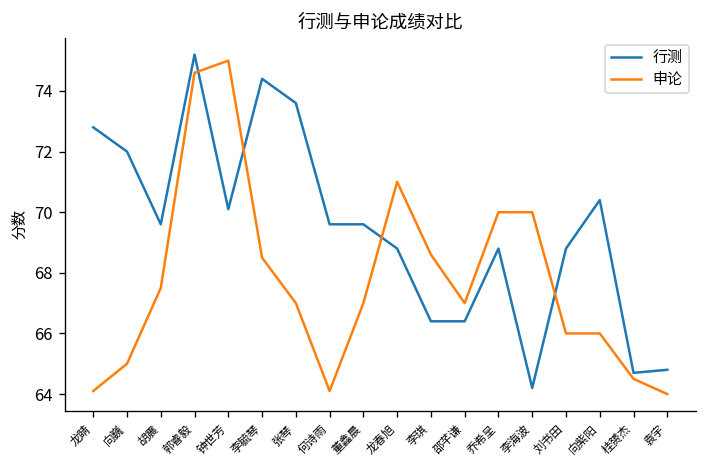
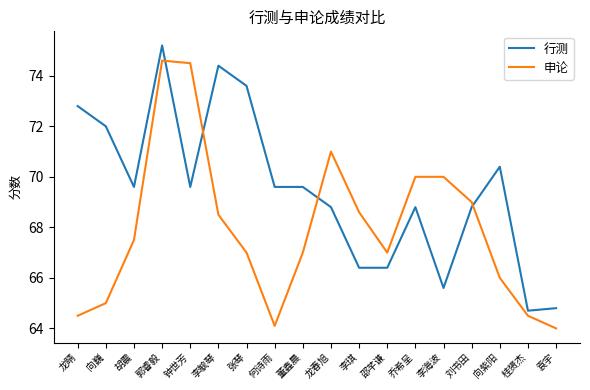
  {
    "行测": {
      "龙睛": 72.8,
      "向巍": 72.0,
      "胡震": 69.6,
      "郭睿毅": 75.2,
-     "钟世芳": 70.1,
+     "钟世芳": 69.6,
      "李毓琴": 74.4,
      "张琴": 73.6,
      "何诗雨": 69.6,
      "董鑫晨": 69.6,
      "龙春旭": 68.8,
      "李琪": 66.4,
      "邵芊谦": 66.4,
      "乔希呈": 68.8,
-     "李海波": 64.2,
+     "李海波": 65.6,
      "刘书田": 68.8,
      "向紫阳": 70.4,
      "桂赟杰": 64.7,
      "袁宇": 64.8
    },
    "申论": {
-     "龙睛": 64.1,
+     "龙睛": 64.5,
      "向巍": 65.0,
      "胡震": 67.5,
      "郭睿毅": 74.6,
-     "钟世芳": 75.0,
+     "钟世芳": 74.5,
      "李毓琴": 68.5,
      "张琴": 67.0,
      "何诗雨": 64.1,
      "董鑫晨": 67.0,
      "龙春旭": 71.0,
      "李琪": 68.6,
      "邵芊谦": 67.0,
      "乔希呈": 70.0,
      "李海波": 70.0,
-     "刘书田": 66,
+     "刘书田": 69,
      "向紫阳": 66.0,
      "桂赟杰": 64.5,
      "袁宇": 64.0
    }
  }
